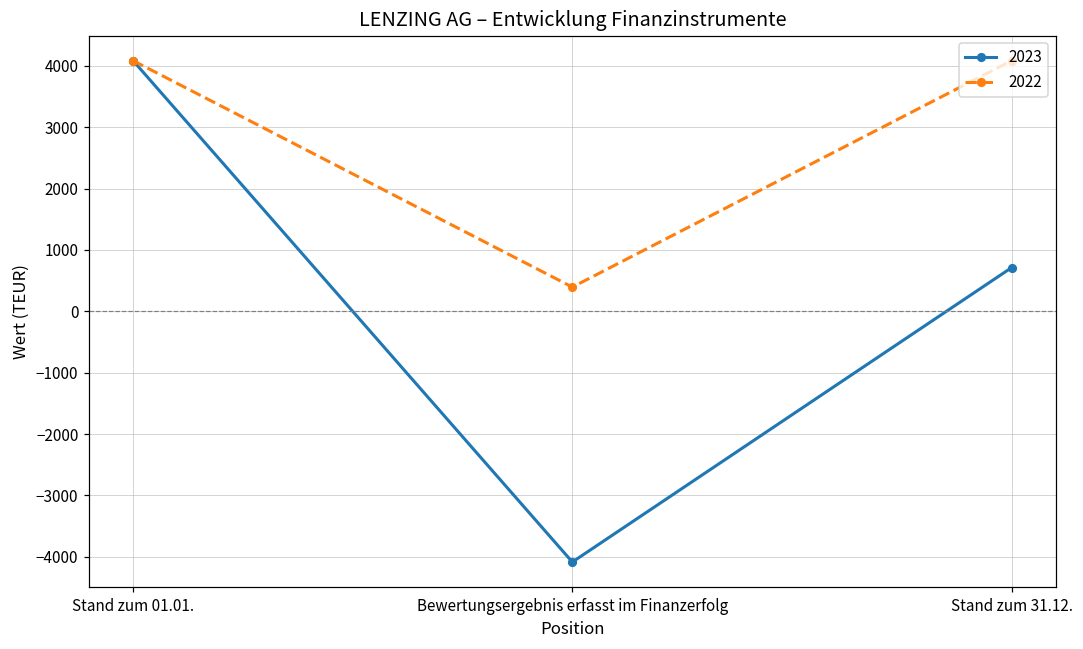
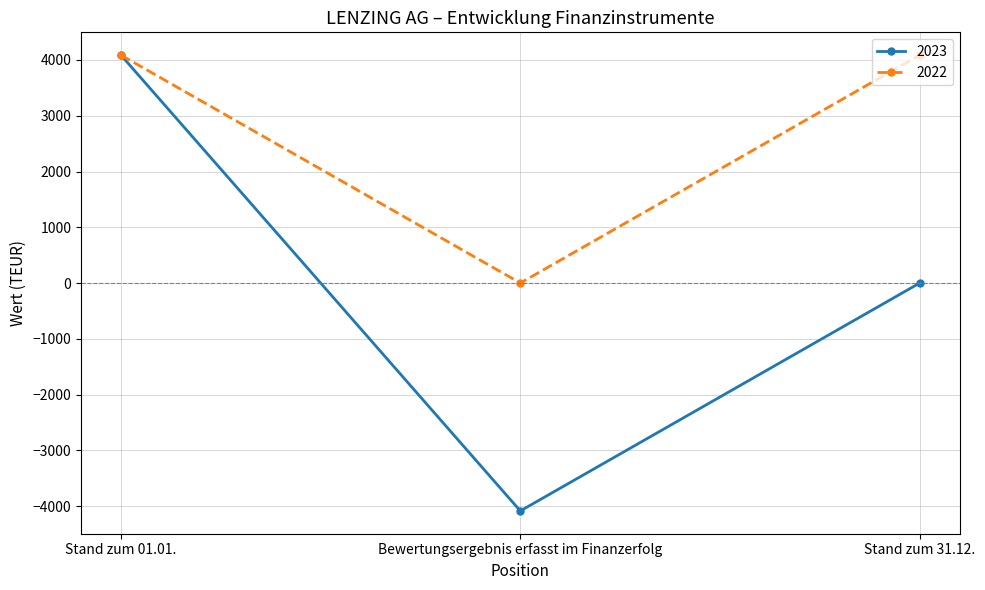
  {
    "2023": {
      "Bewertungsergebnis erfasst im Finanzerfolg": -4100,
-     "Stand zum 31.12.": 700
+     "Stand zum 31.12.": 0
    },
    "2022": {
-     "Bewertungsergebnis erfasst im Finanzerfolg": 400
+     "Bewertungsergebnis erfasst im Finanzerfolg": 0
    }
  }
